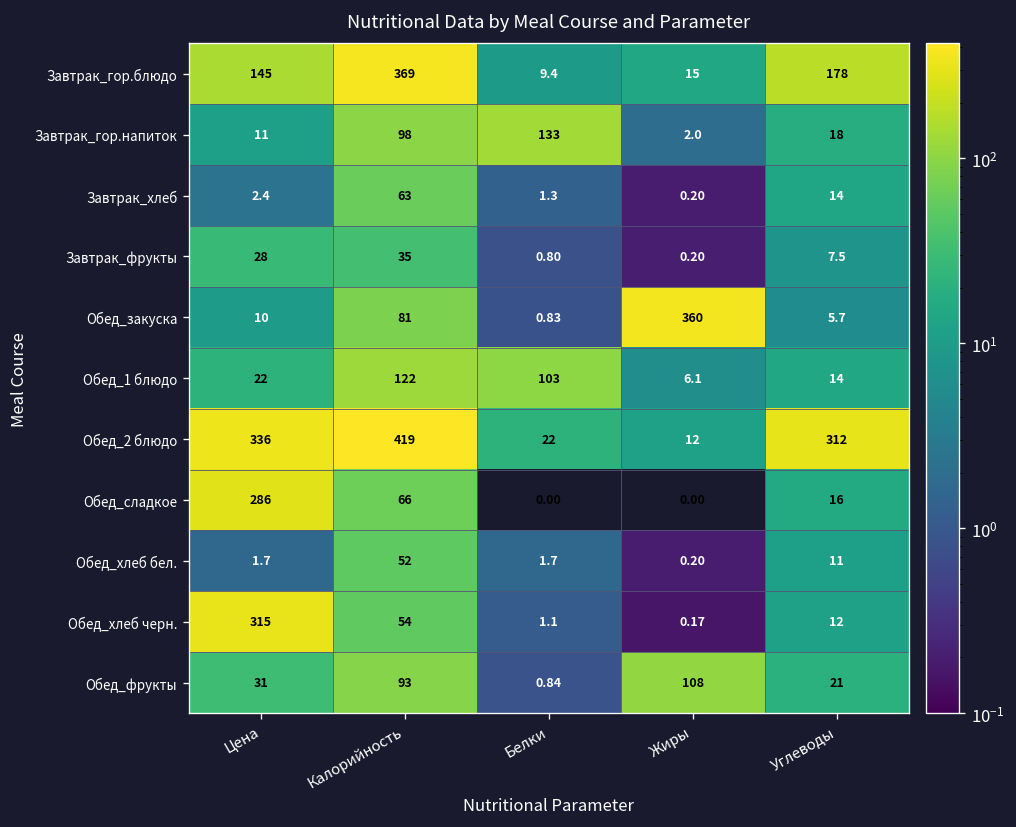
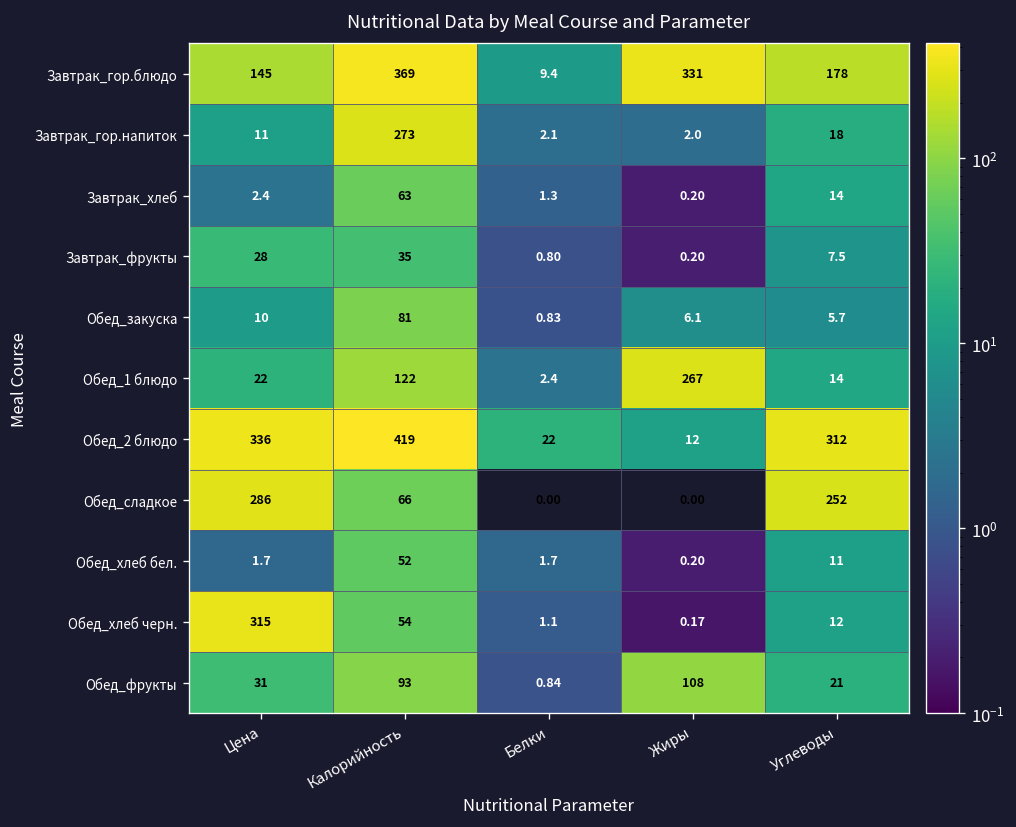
  {
    "Завтрак_гор.блюдо": {
      "Цена": 145,
      "Калорийность": 369,
      "Белки": 9.4,
-     "Жиры": 15,
+     "Жиры": 331,
      "Углеводы": 178
    },
    "Завтрак_гор.напиток": {
      "Цена": 11,
-     "Калорийность": 98,
-     "Белки": 133,
+     "Калорийность": 273,
+     "Белки": 2.1,
      "Жиры": 2.0,
      "Углеводы": 18
    },
    "Завтрак_хлеб": {
      "Цена": 2.4,
      "Калорийность": 63,
      "Белки": 1.3,
      "Жиры": 0.20,
      "Углеводы": 14
    },
    "Завтрак_фрукты": {
      "Цена": 28,
      "Калорийность": 35,
      "Белки": 0.80,
      "Жиры": 0.20,
      "Углеводы": 7.5
    },
    "Обед_закуска": {
      "Цена": 10,
      "Калорийность": 81,
      "Белки": 0.83,
-     "Жиры": 360,
+     "Жиры": 6.1,
      "Углеводы": 5.7
    },
    "Обед_1 блюдо": {
      "Цена": 22,
      "Калорийность": 122,
-     "Белки": 103,
-     "Жиры": 6.1,
+     "Белки": 2.4,
+     "Жиры": 267,
      "Углеводы": 14
    },
    "Обед_2 блюдо": {
      "Цена": 336,
      "Калорийность": 419,
      "Белки": 22,
      "Жиры": 12,
      "Углеводы": 312
    },
    "Обед_сладкое": {
      "Цена": 286,
      "Калорийность": 66,
-     "Углеводы": 16
+     "Углеводы": 252
    },
    "Обед_хлеб бел.": {
      "Цена": 1.7,
      "Калорийность": 52,
      "Белки": 1.7,
      "Жиры": 0.20,
      "Углеводы": 11
    },
    "Обед_хлеб черн.": {
      "Цена": 315,
      "Калорийность": 54,
      "Белки": 1.1,
      "Жиры": 0.17,
      "Углеводы": 12
    },
    "Обед_фрукты": {
      "Цена": 31,
      "Калорийность": 93,
      "Белки": 0.84,
      "Жиры": 108,
      "Углеводы": 21
    }
  }
